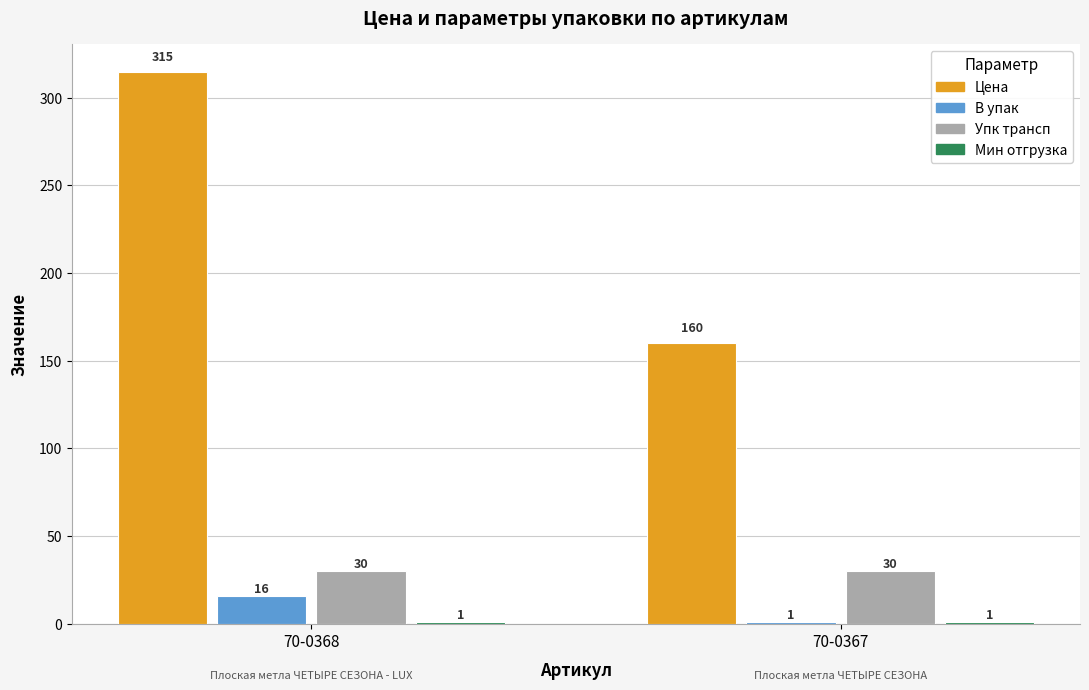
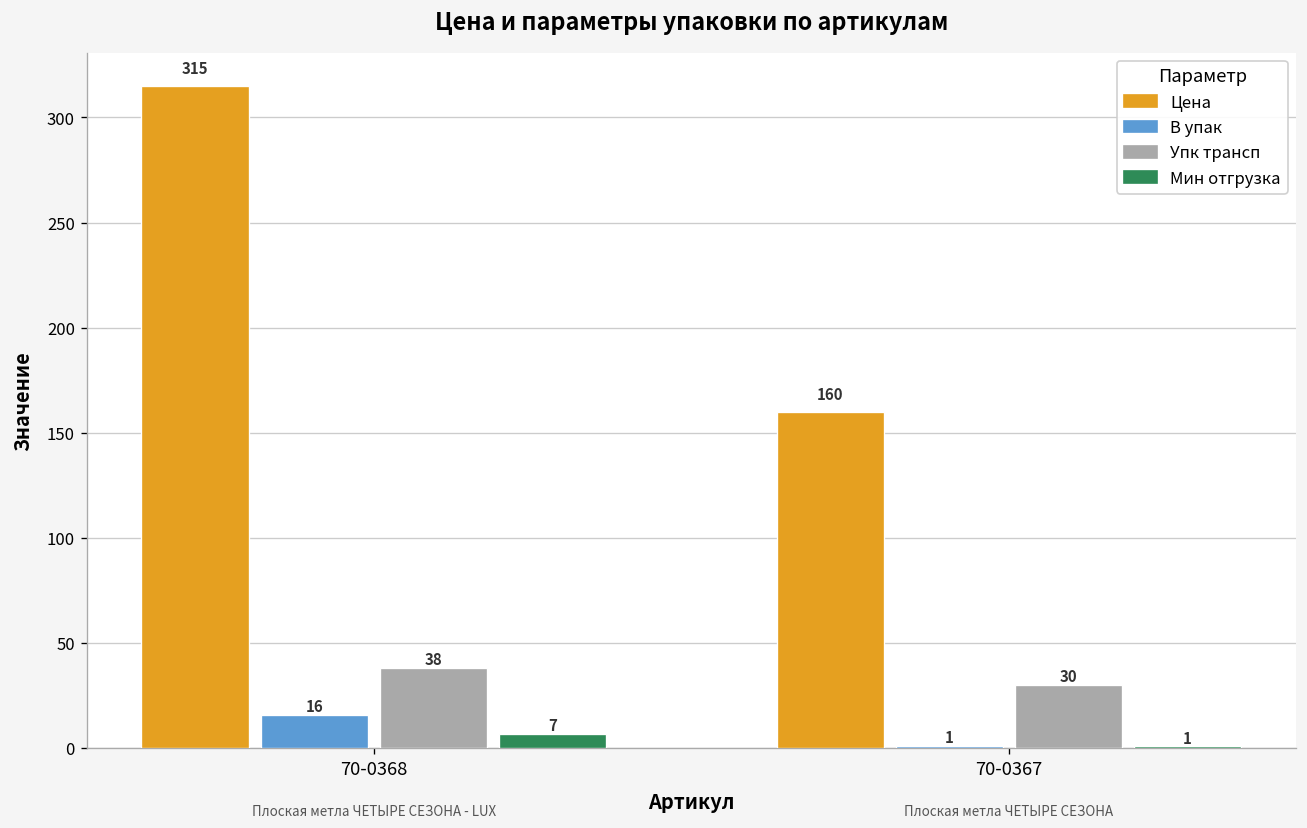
  {
    "Цена": {
      "70-0368": 315,
      "70-0367": 160
    },
    "В упак": {
      "70-0368": 16,
      "70-0367": 1
    },
    "Упк трансп": {
-     "70-0368": 30,
+     "70-0368": 38,
      "70-0367": 30
    },
    "Мин отгрузка": {
-     "70-0368": 1,
+     "70-0368": 7,
      "70-0367": 1
    }
  }
